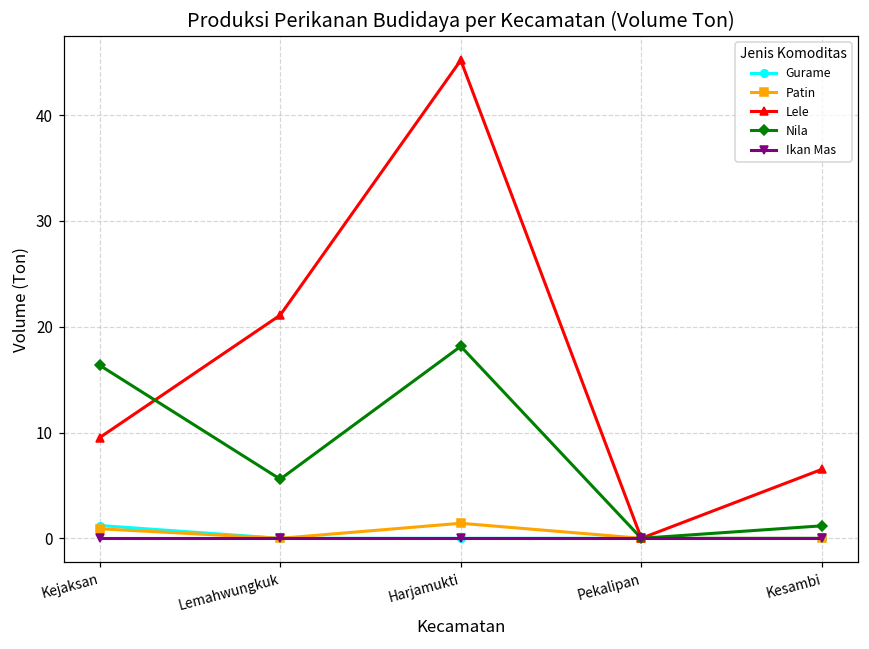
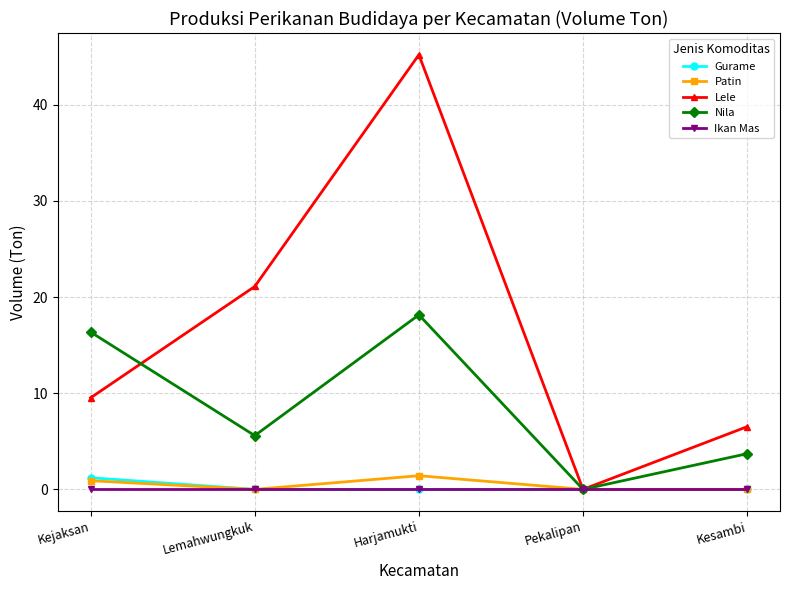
  {
    "Gurame": {
      "Kejaksan": 1
    },
    "Patin": {
      "Kejaksan": 1,
      "Harjamukti": 1
    },
    "Lele": {
      "Kejaksan": 10,
      "Lemahwungkuk": 21,
      "Harjamukti": 45,
      "Kesambi": 7
    },
    "Nila": {
      "Kejaksan": 16,
      "Lemahwungkuk": 6,
      "Harjamukti": 18,
-     "Kesambi": 1
+     "Kesambi": 4
    },
    "Ikan Mas": {
      "Kejaksan": 0
    }
  }
